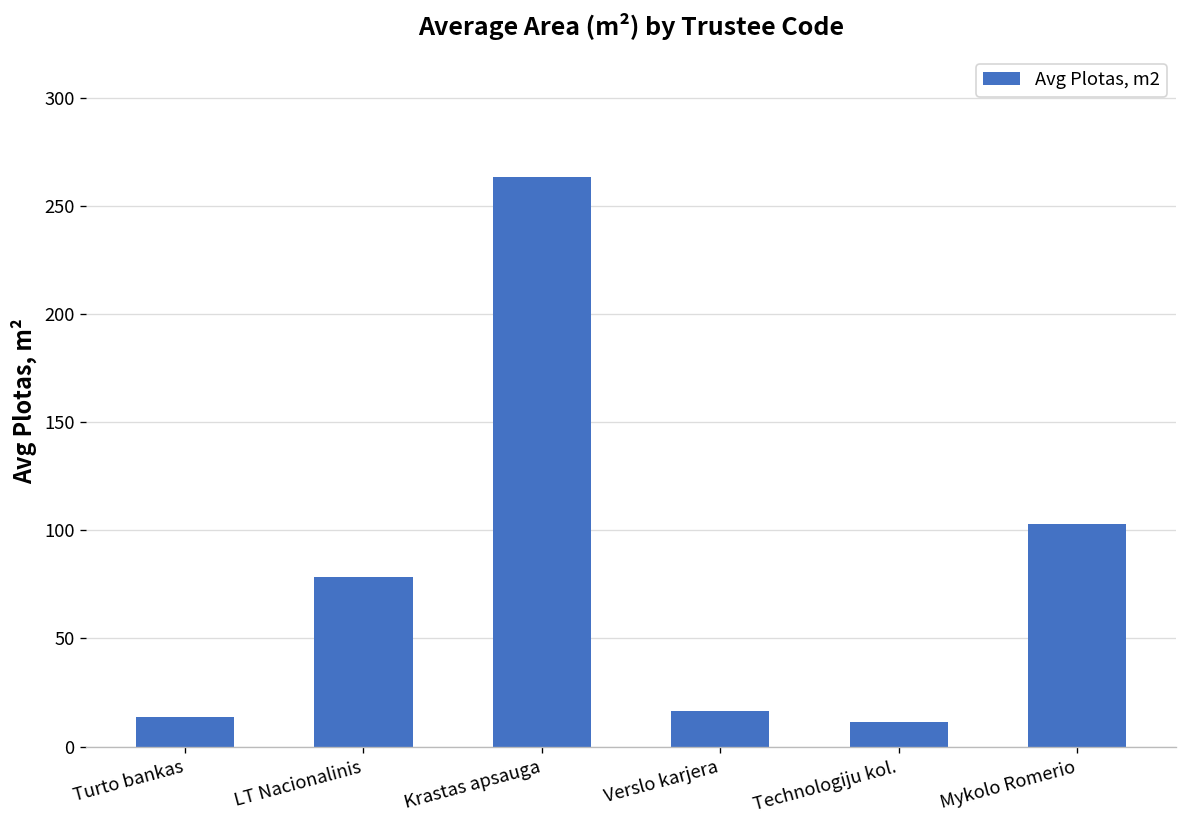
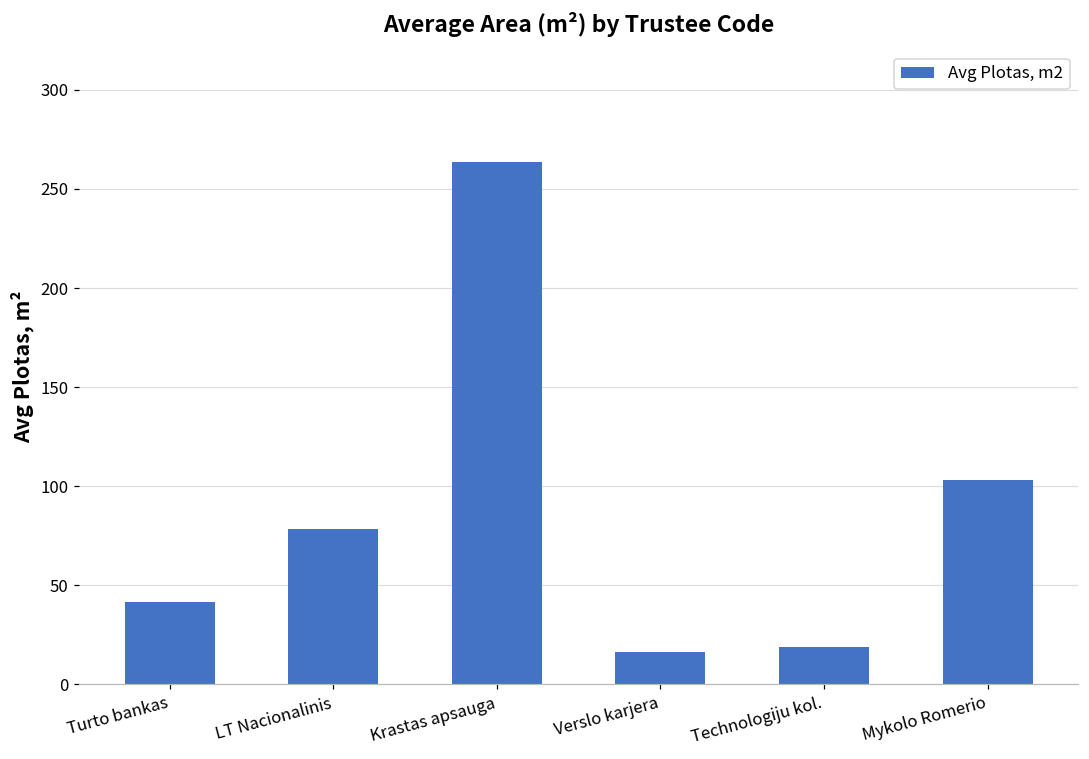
  {
-   "Turto bankas": 13,
+   "Turto bankas": 41,
    "LT Nacionalinis": 78,
    "Krastas apsauga": 264,
    "Verslo karjera": 16,
-   "Technologiju kol.": 11,
+   "Technologiju kol.": 19,
    "Mykolo Romerio": 103
  }
